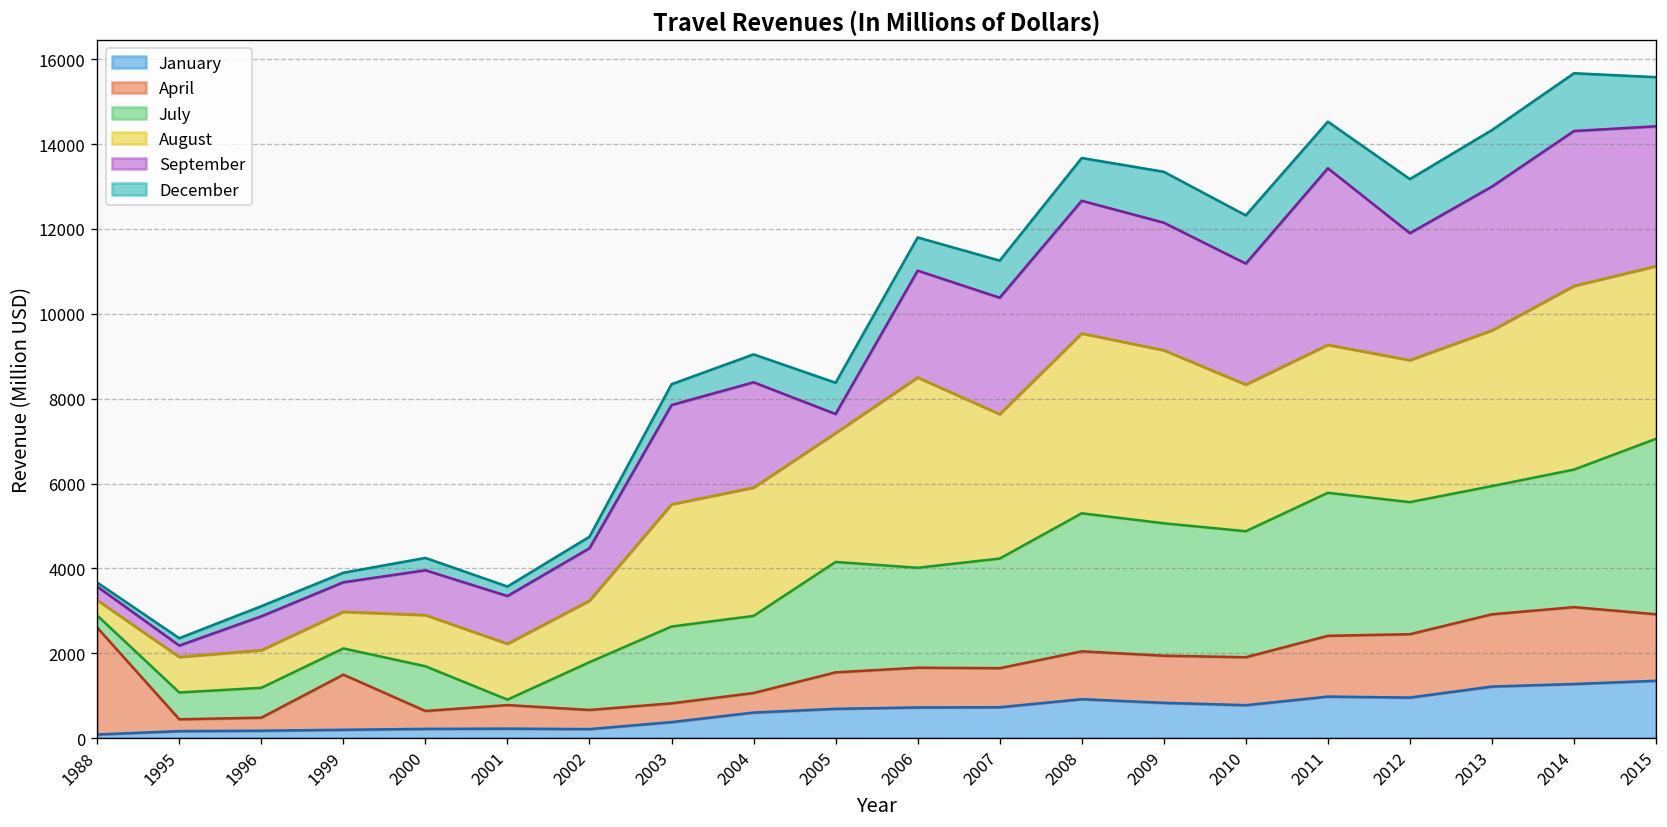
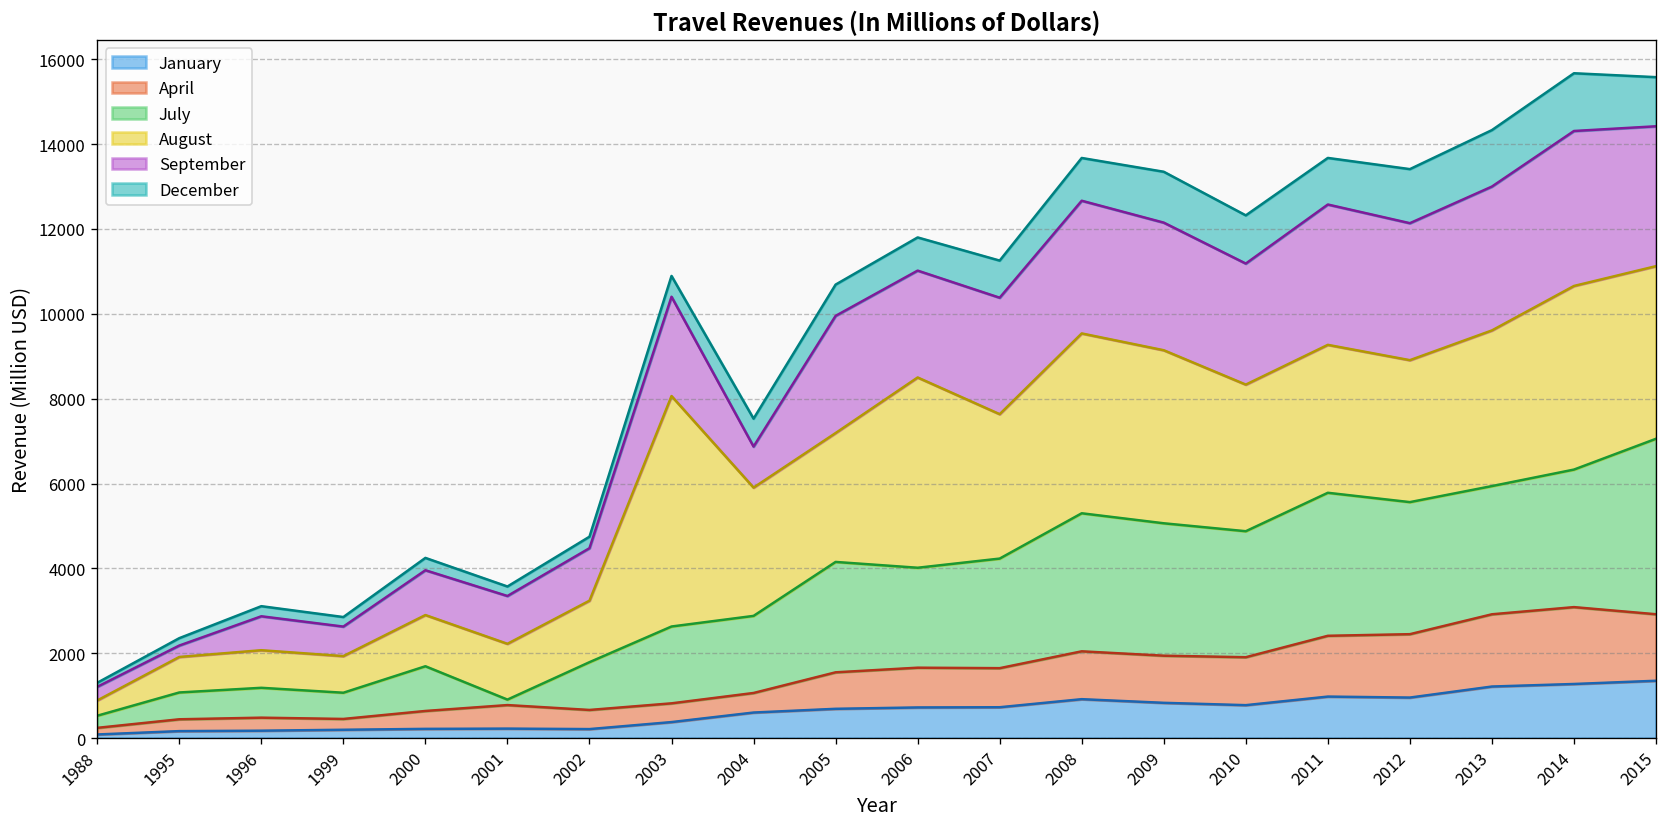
  {
    "April": {
-     "1988": 2500,
+     "1988": 200,
      "1995": 300,
      "1996": 300,
-     "1999": 1300,
+     "1999": 300,
      "2000": 400,
      "2001": 600,
      "2002": 500,
      "2003": 400,
      "2004": 500,
      "2005": 900,
      "2006": 900,
      "2007": 900,
      "2008": 1100,
      "2009": 1100,
      "2010": 1100,
      "2011": 1400,
      "2012": 1500,
      "2013": 1700,
      "2014": 1800,
      "2015": 1600
    },
    "July": {
      "1988": 300,
      "1995": 600,
      "1996": 700,
      "1999": 600,
      "2000": 1100,
      "2001": 100,
      "2002": 1100,
      "2003": 1800,
      "2004": 1800,
      "2005": 2600,
      "2006": 2400,
      "2007": 2600,
      "2008": 3300,
      "2009": 3100,
      "2010": 3000,
      "2011": 3400,
      "2012": 3100,
      "2013": 3000,
      "2014": 3200,
      "2015": 4100
    },
    "August": {
      "1988": 400,
      "1995": 800,
      "1996": 900,
      "1999": 900,
      "2000": 1200,
      "2001": 1300,
      "2002": 1500,
-     "2003": 2900,
+     "2003": 5400,
      "2004": 3000,
      "2005": 3000,
      "2006": 4500,
      "2007": 3400,
      "2008": 4200,
      "2009": 4100,
      "2010": 3500,
      "2011": 3500,
      "2012": 3300,
      "2013": 3700,
      "2014": 4300,
      "2015": 4100
    },
    "September": {
      "1988": 300,
      "1995": 300,
      "1996": 800,
      "1999": 700,
      "2000": 1100,
      "2001": 1100,
      "2002": 1200,
      "2003": 2300,
-     "2004": 2500,
-     "2005": 400,
+     "2004": 1000,
+     "2005": 2800,
      "2006": 2500,
      "2007": 2700,
      "2008": 3100,
      "2009": 3000,
      "2010": 2900,
-     "2011": 4200,
-     "2012": 3000,
+     "2011": 3300,
+     "2012": 3200,
      "2013": 3400,
      "2014": 3700,
      "2015": 3300
    }
  }
